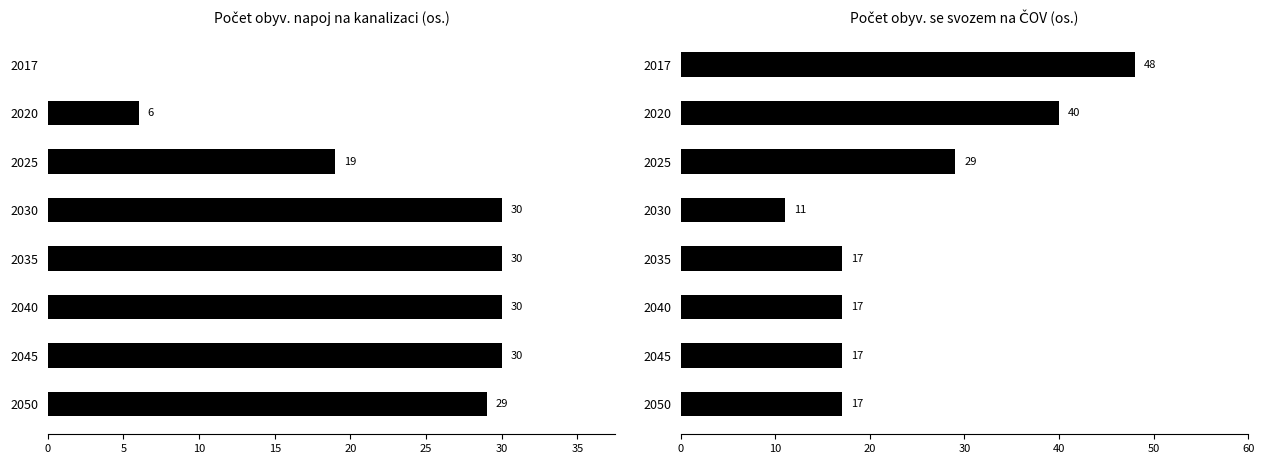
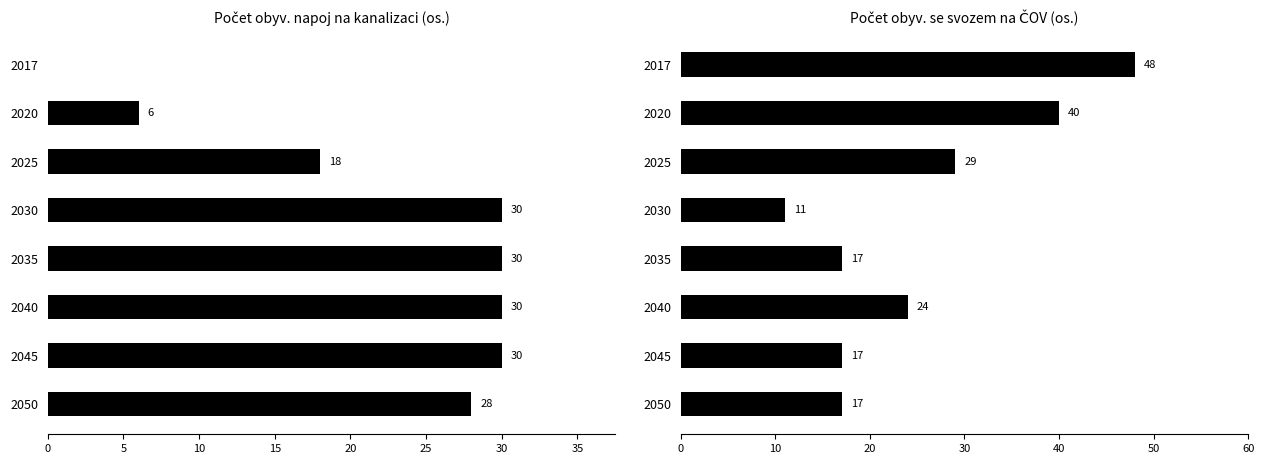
  {
    "Počet obyv. napoj na kanalizaci (os.)": {
      "2020": 6,
-     "2025": 19,
+     "2025": 18,
      "2030": 30,
      "2035": 30,
      "2040": 30,
      "2045": 30,
-     "2050": 29
+     "2050": 28
    },
    "Počet obyv. se svozem na ČOV (os.)": {
      "2017": 48,
      "2020": 40,
      "2025": 29,
      "2030": 11,
      "2035": 17,
-     "2040": 17,
+     "2040": 24,
      "2045": 17,
      "2050": 17
    }
  }
